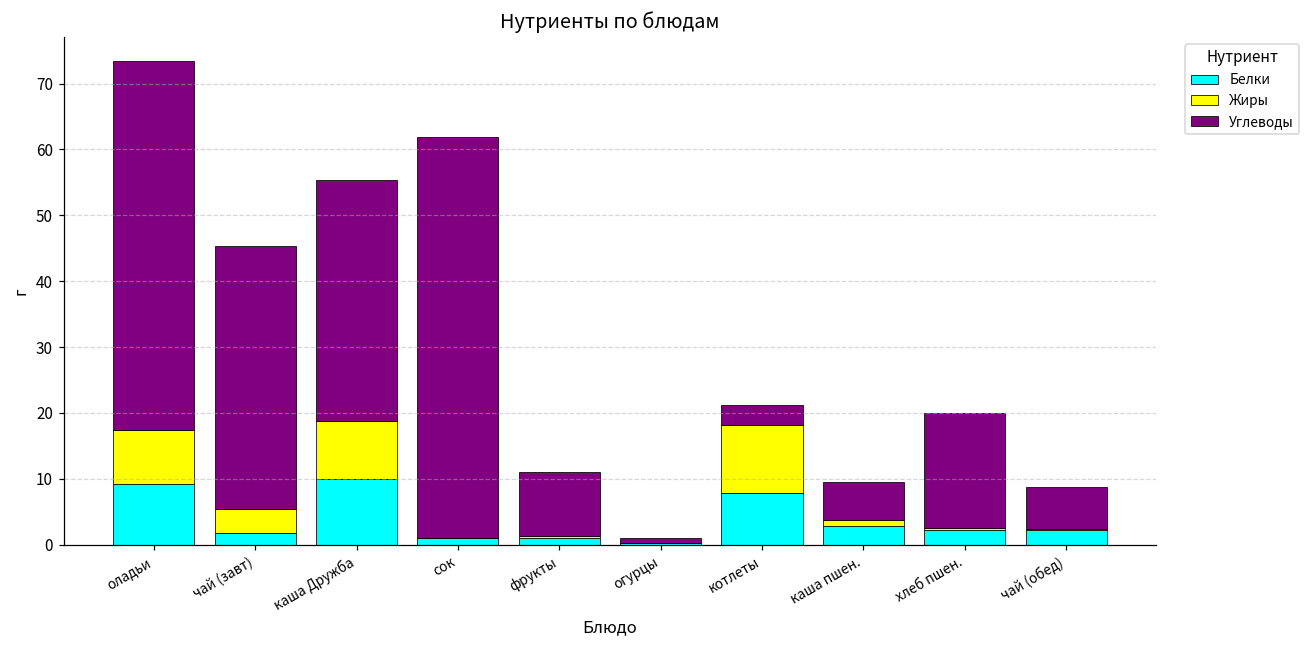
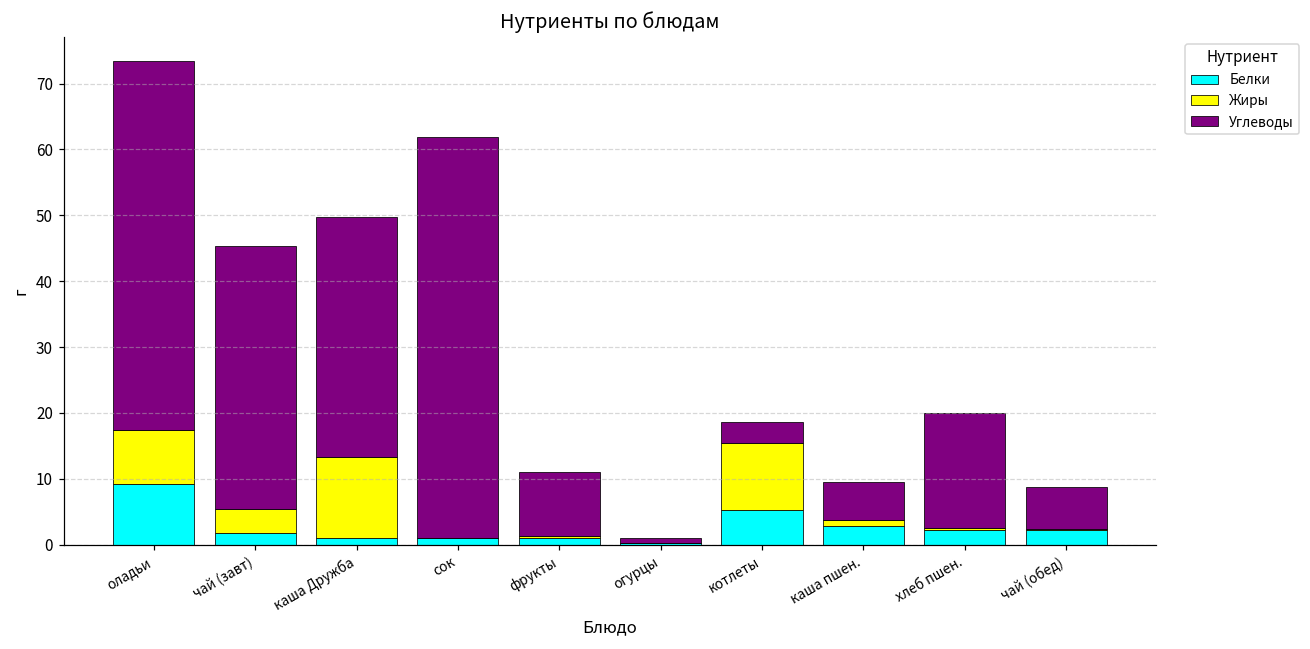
  {
    "Белки": {
      "оладьи": 9,
      "чай (завт)": 2,
-     "каша Дружба": 10,
+     "каша Дружба": 1,
      "сок": 1,
      "фрукты": 1,
-     "котлеты": 8,
+     "котлеты": 5,
      "каша пшен.": 3,
      "хлеб пшен.": 2,
      "чай (обед)": 2
    },
    "Жиры": {
      "оладьи": 8,
      "чай (завт)": 4,
-     "каша Дружба": 9,
+     "каша Дружба": 12,
      "сок": 0,
      "огурцы": 0,
      "котлеты": 10,
      "каша пшен.": 1
    },
    "Углеводы": {
      "оладьи": 56,
      "чай (завт)": 40,
      "каша Дружба": 37,
      "сок": 61,
      "фрукты": 10,
      "огурцы": 1,
      "котлеты": 3,
      "каша пшен.": 6,
      "хлеб пшен.": 17,
      "чай (обед)": 6
    }
  }
